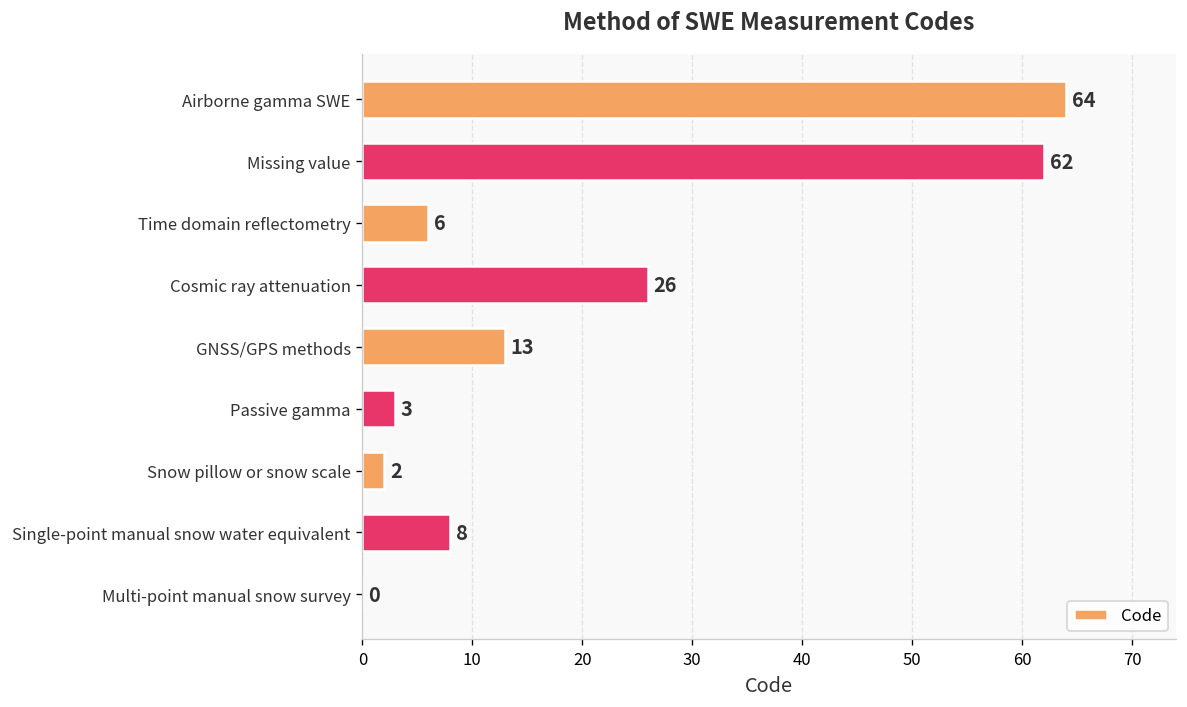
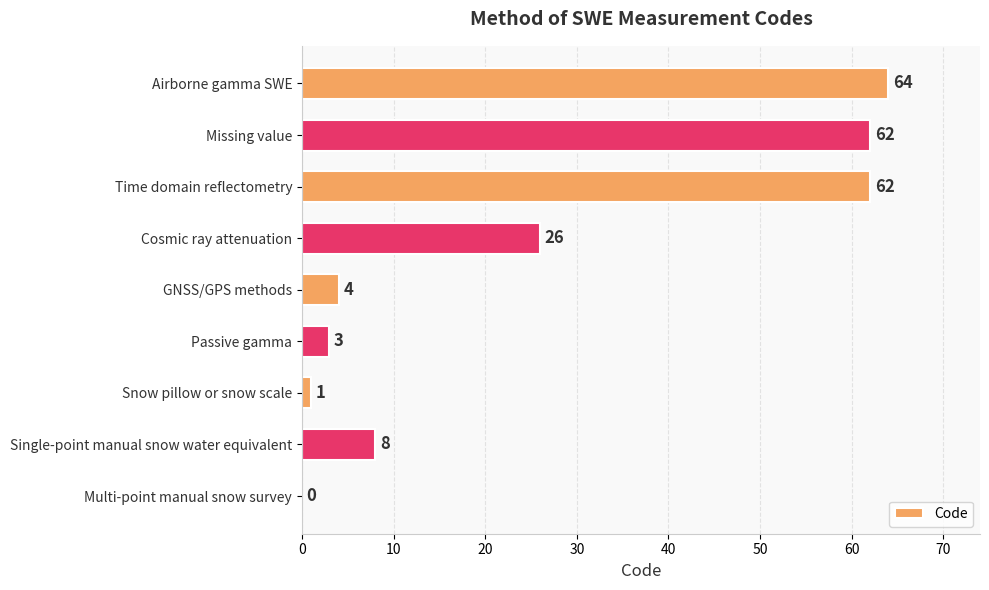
  {
    "Airborne gamma SWE": 64,
    "Missing value": 62,
-   "Time domain reflectometry": 6,
+   "Time domain reflectometry": 62,
    "Cosmic ray attenuation": 26,
-   "GNSS/GPS methods": 13,
+   "GNSS/GPS methods": 4,
    "Passive gamma": 3,
-   "Snow pillow or snow scale": 2,
+   "Snow pillow or snow scale": 1,
    "Single-point manual snow water equivalent": 8,
    "Multi-point manual snow survey": 0
  }
